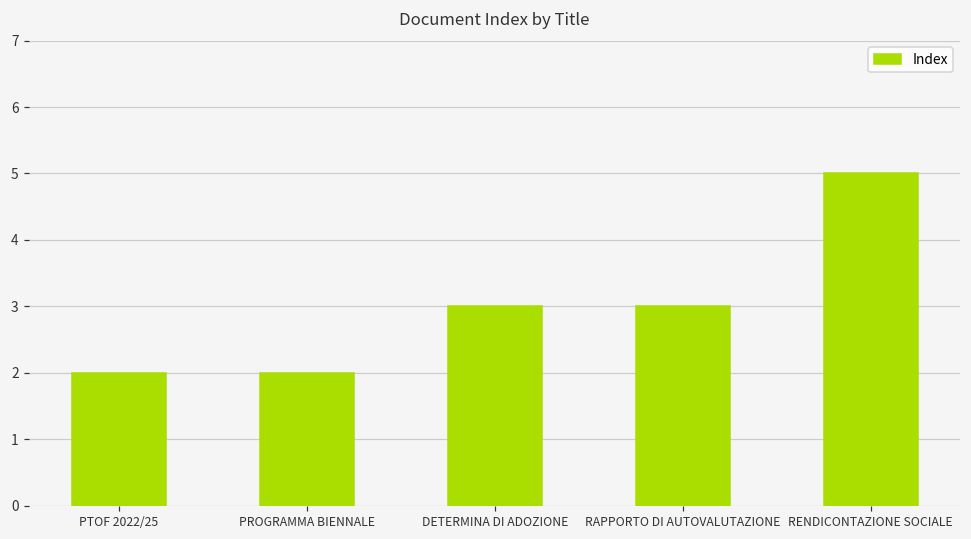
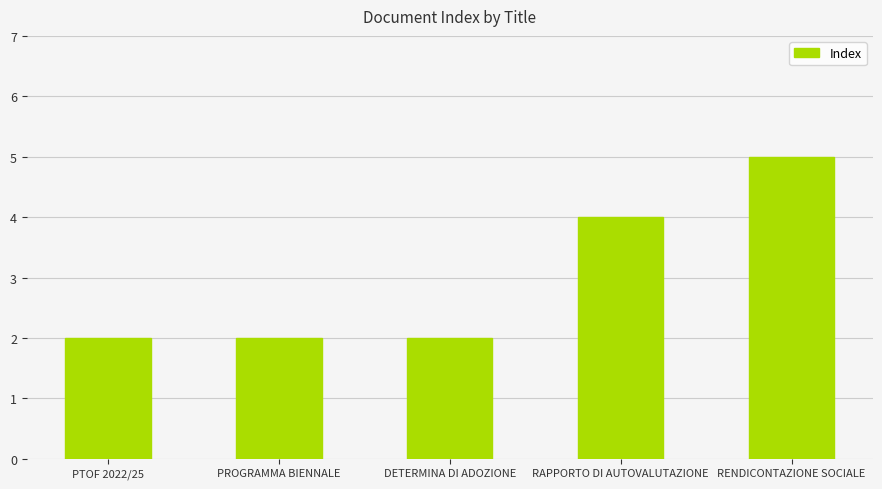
  {
    "PTOF 2022/25": 2,
    "PROGRAMMA BIENNALE": 2,
-   "DETERMINA DI ADOZIONE": 3,
-   "RAPPORTO DI AUTOVALUTAZIONE": 3,
+   "DETERMINA DI ADOZIONE": 2,
+   "RAPPORTO DI AUTOVALUTAZIONE": 4,
    "RENDICONTAZIONE SOCIALE": 5
  }
